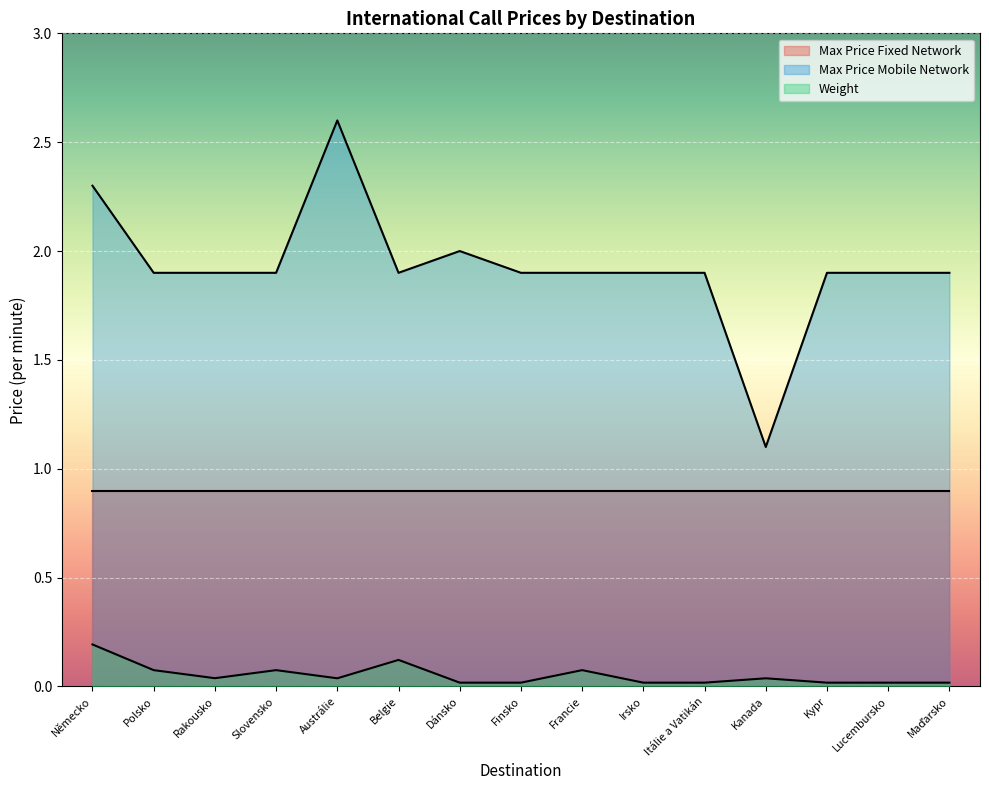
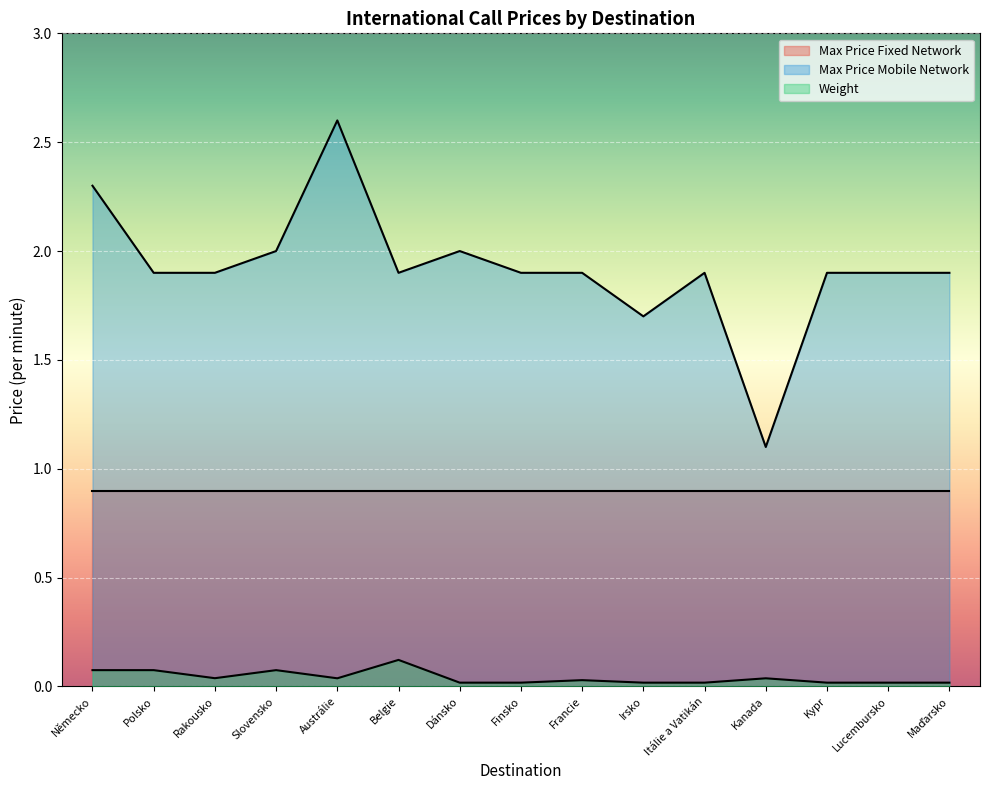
  {
    "Max Price Fixed Network": {
      "Německo": 0.90,
      "Polsko": 0.90,
      "Rakousko": 0.90,
      "Slovensko": 0.90,
      "Austrálie": 0.90,
      "Belgie": 0.90,
      "Dánsko": 0.90,
      "Finsko": 0.90,
      "Francie": 0.90,
      "Irsko": 0.90,
      "Itálie a Vatikán": 0.90,
      "Kanada": 0.90,
      "Kypr": 0.90,
      "Lucembursko": 0.90,
      "Maďarsko": 0.90
    },
    "Max Price Mobile Network": {
      "Německo": 2.3,
      "Polsko": 1.9,
      "Rakousko": 1.9,
-     "Slovensko": 1.9,
+     "Slovensko": 2.0,
      "Austrálie": 2.6,
      "Belgie": 1.9,
      "Dánsko": 2.0,
      "Finsko": 1.9,
      "Francie": 1.9,
-     "Irsko": 1.9,
+     "Irsko": 1.7,
      "Itálie a Vatikán": 1.9,
      "Kanada": 1.1,
      "Kypr": 1.9,
      "Lucembursko": 1.9,
      "Maďarsko": 1.9
    },
    "Weight": {
-     "Německo": 0.19,
+     "Německo": 0.08,
      "Polsko": 0.08,
      "Rakousko": 0.04,
      "Slovensko": 0.08,
      "Austrálie": 0.04,
      "Belgie": 0.12,
      "Dánsko": 0.02,
      "Finsko": 0.02,
-     "Francie": 0.08,
+     "Francie": 0.03,
      "Irsko": 0.02,
      "Itálie a Vatikán": 0.02,
      "Kanada": 0.04,
      "Kypr": 0.02,
      "Lucembursko": 0.02,
      "Maďarsko": 0.02
    }
  }
